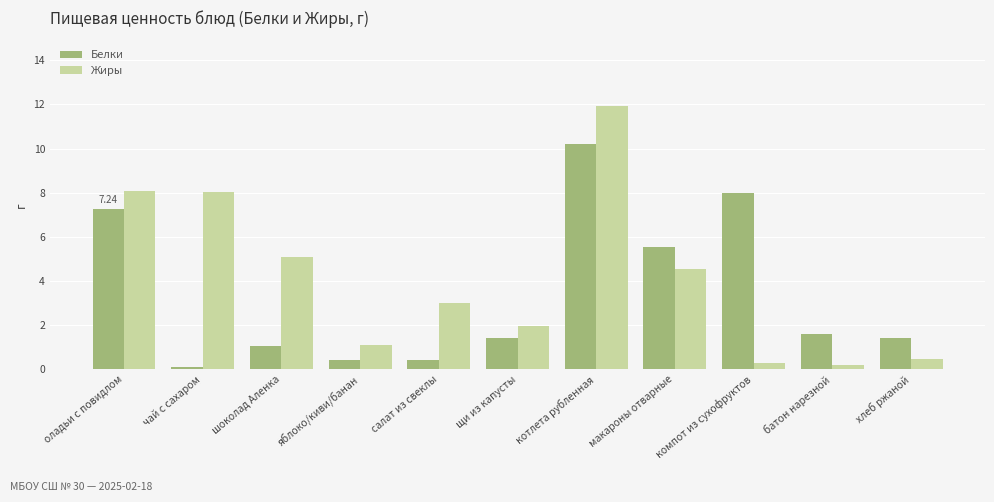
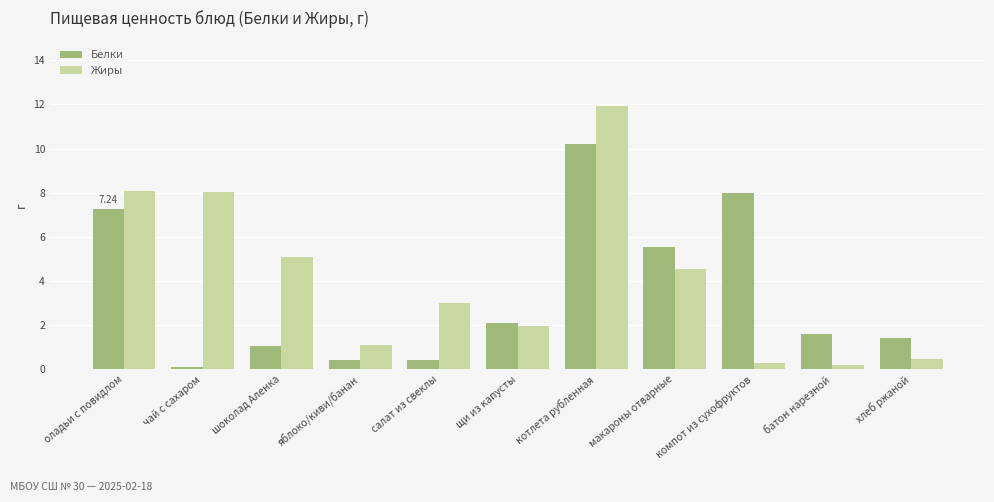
  {
    "Белки": {
      "чай с сахаром": 0.1,
      "шоколад Аленка": 1.1,
      "яблоко/киви/банан": 0.4,
      "салат из свеклы": 0.4,
-     "щи из капусты": 1.4,
+     "щи из капусты": 2.1,
      "котлета рубленная": 10.2,
      "макароны отварные": 5.5,
      "компот из сухофруктов": 8.0,
      "батон нарезной": 1.6,
      "хлеб ржаной": 1.4
    },
    "Жиры": {
      "оладьи с повидлом": 8.1,
      "чай с сахаром": 8.0,
      "шоколад Аленка": 5.1,
      "яблоко/киви/банан": 1.1,
      "салат из свеклы": 3.0,
      "щи из капусты": 2.0,
      "котлета рубленная": 11.9,
      "макароны отварные": 4.5,
      "компот из сухофруктов": 0.3,
      "батон нарезной": 0.2,
      "хлеб ржаной": 0.5
    }
  }
